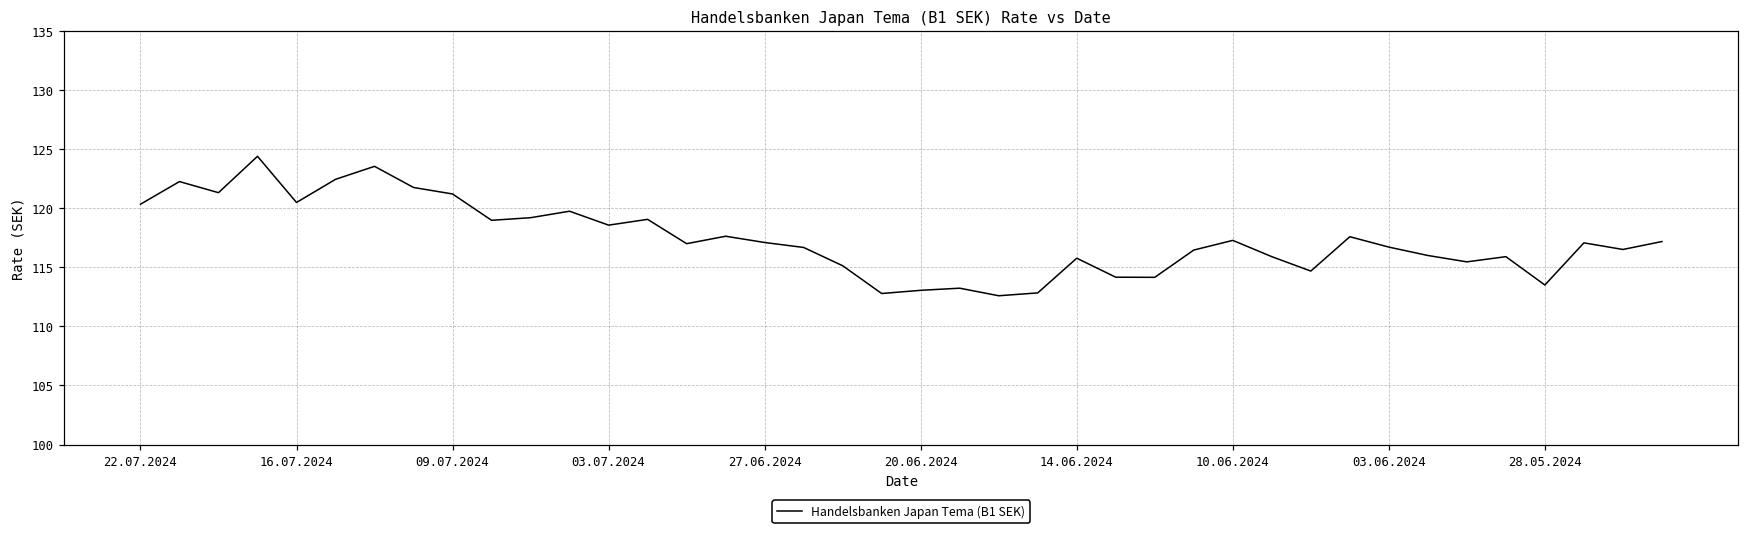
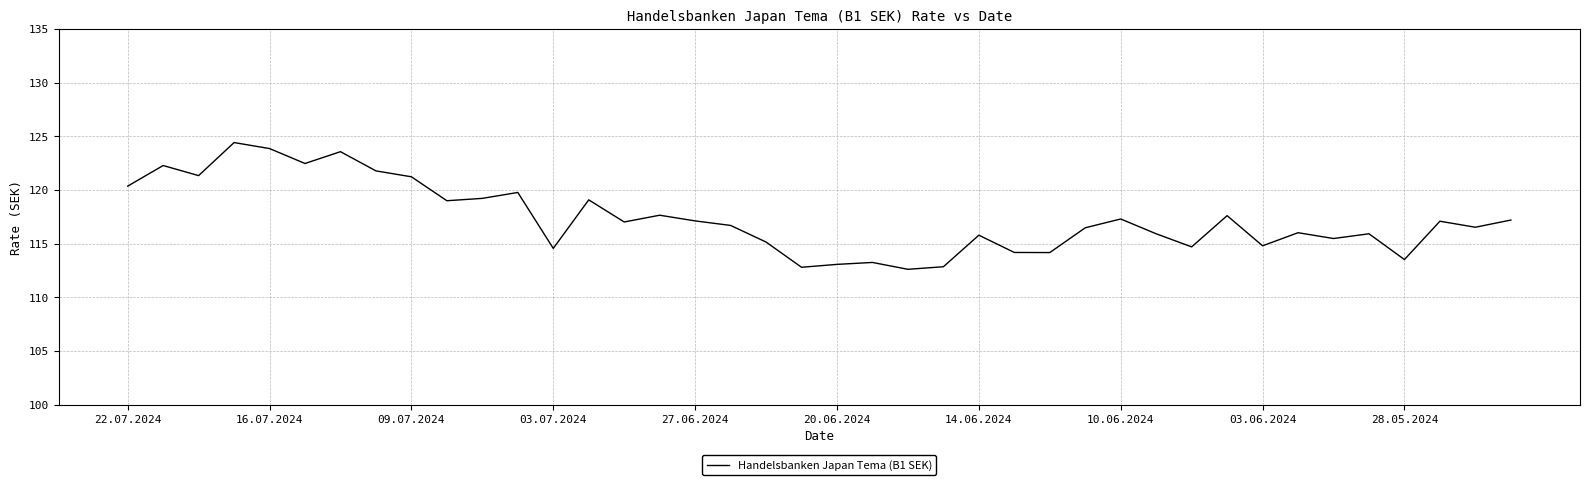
  {
    "22.07.2024": 120.4,
-   "16.07.2024": 120.5,
+   "16.07.2024": 123.9,
    "09.07.2024": 121.2,
-   "03.07.2024": 118.6,
+   "03.07.2024": 114.6,
    "27.06.2024": 117.1,
    "20.06.2024": 113.1,
    "14.06.2024": 115.8,
    "10.06.2024": 117.3,
-   "03.06.2024": 116.7,
+   "03.06.2024": 114.8,
    "28.05.2024": 113.5
  }
